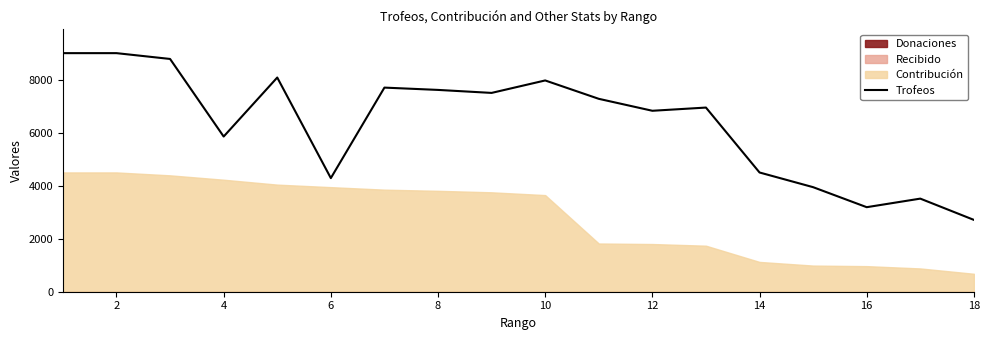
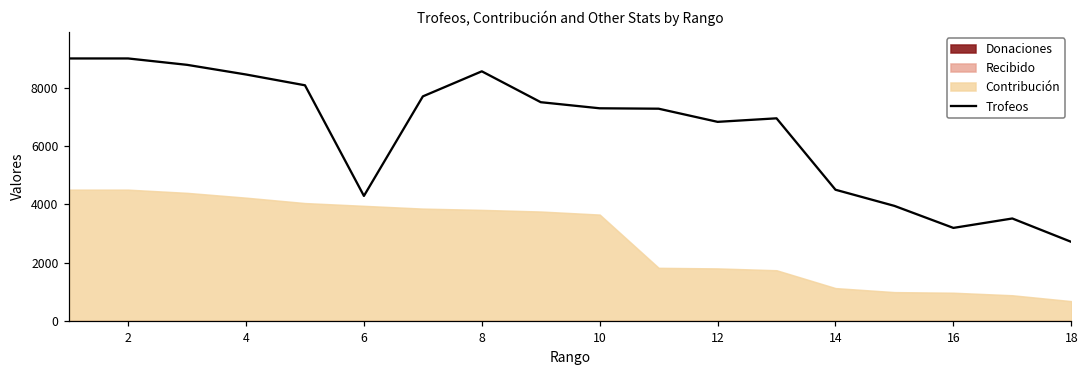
  {
    "Trofeos": {
      "2": 9000,
-     "4": 5900,
+     "4": 8500,
      "6": 4300,
-     "8": 7600,
-     "10": 8000,
+     "8": 8600,
+     "10": 7300,
      "12": 6800,
      "14": 4500,
      "16": 3200,
      "18": 2700
    }
  }
